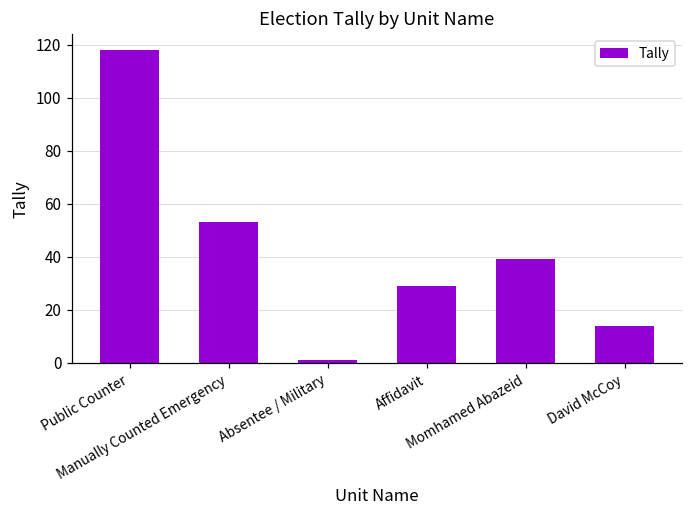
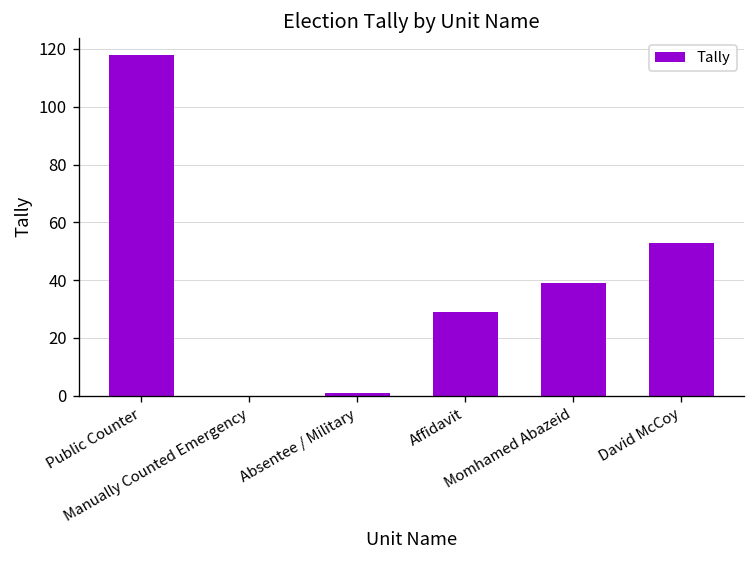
  {
    "Public Counter": 118,
-   "Manually Counted Emergency": 53,
+   "Manually Counted Emergency": 0,
    "Affidavit": 29,
    "Momhamed Abazeid": 39,
-   "David McCoy": 14
+   "David McCoy": 53
  }
